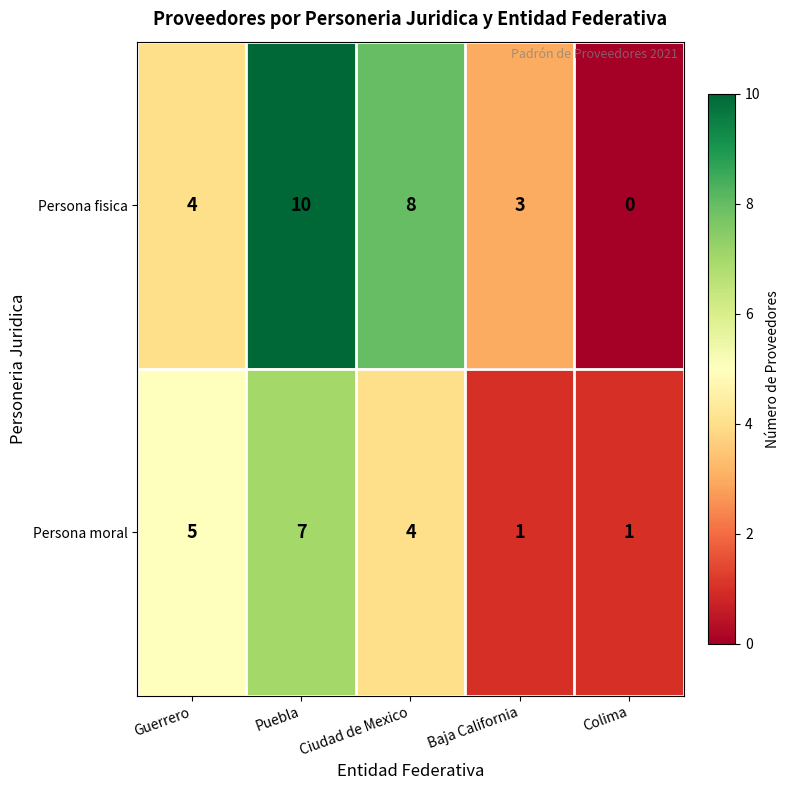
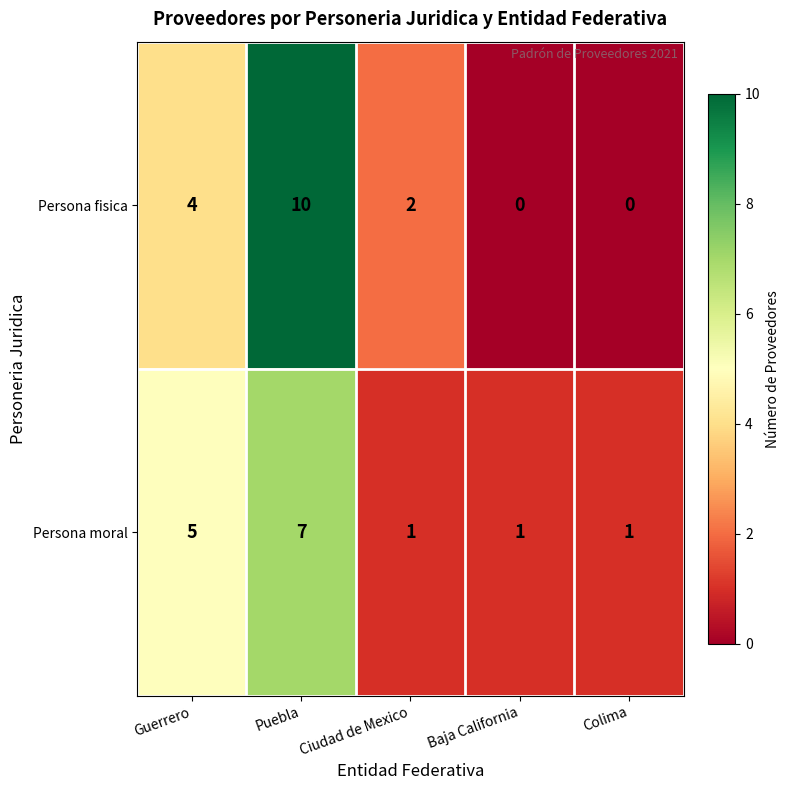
  {
    "Persona fisica": {
      "Guerrero": 4,
      "Puebla": 10,
-     "Ciudad de Mexico": 8,
-     "Baja California": 3
+     "Ciudad de Mexico": 2,
+     "Baja California": 0
    },
    "Persona moral": {
      "Guerrero": 5,
      "Puebla": 7,
-     "Ciudad de Mexico": 4,
+     "Ciudad de Mexico": 1,
      "Baja California": 1,
      "Colima": 1
    }
  }
